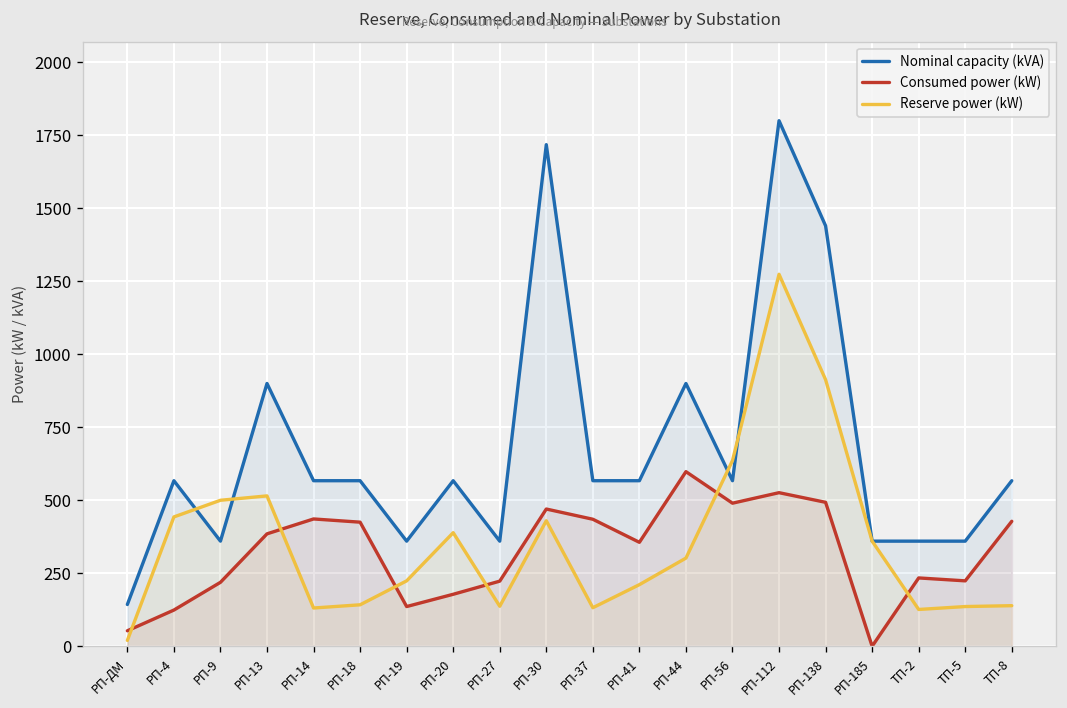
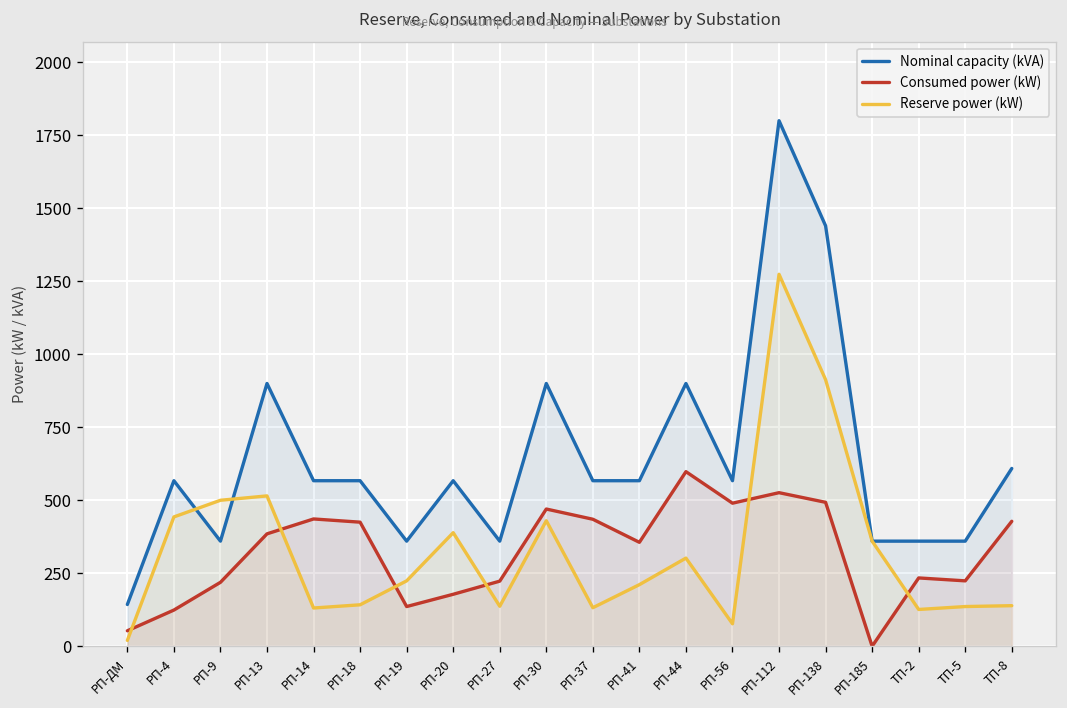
  {
    "Nominal capacity (kVA)": {
      "РП-ДМ": 140,
      "РП-4": 570,
      "РП-9": 360,
      "РП-13": 900,
      "РП-14": 570,
      "РП-18": 570,
      "РП-19": 360,
      "РП-20": 570,
      "РП-27": 360,
-     "РП-30": 1720,
+     "РП-30": 900,
      "РП-37": 570,
      "РП-41": 570,
      "РП-44": 900,
      "РП-56": 570,
      "РП-112": 1800,
      "РП-138": 1440,
      "ТП-2": 360,
      "ТП-5": 360,
-     "ТП-8": 570
+     "ТП-8": 610
    },
    "Consumed power (kW)": {
      "РП-ДМ": 50,
      "РП-4": 120,
      "РП-9": 220,
      "РП-13": 390,
      "РП-14": 440,
      "РП-18": 430,
      "РП-19": 140,
      "РП-20": 180,
      "РП-27": 220,
      "РП-30": 470,
      "РП-37": 440,
      "РП-41": 360,
      "РП-44": 600,
      "РП-56": 490,
      "РП-112": 530,
      "РП-138": 490,
      "РП-185": 0,
      "ТП-2": 230,
      "ТП-5": 220,
      "ТП-8": 430
    },
    "Reserve power (kW)": {
      "РП-ДМ": 20,
      "РП-4": 440,
      "РП-9": 500,
      "РП-13": 520,
      "РП-14": 130,
      "РП-18": 140,
      "РП-19": 220,
      "РП-20": 390,
      "РП-27": 140,
      "РП-30": 430,
      "РП-37": 130,
      "РП-41": 210,
      "РП-44": 300,
-     "РП-56": 640,
+     "РП-56": 80,
      "РП-112": 1270,
      "РП-138": 910,
      "ТП-2": 130,
      "ТП-5": 140,
      "ТП-8": 140
    }
  }
